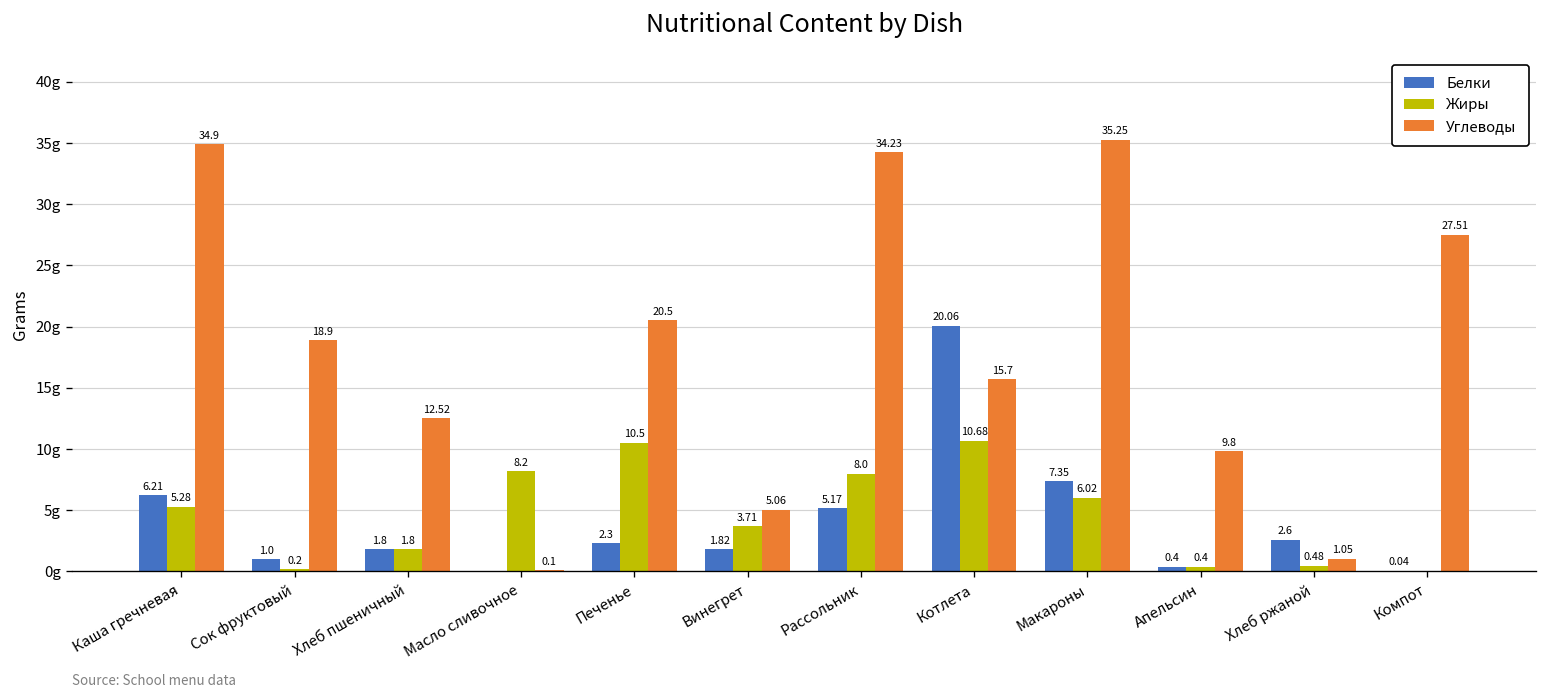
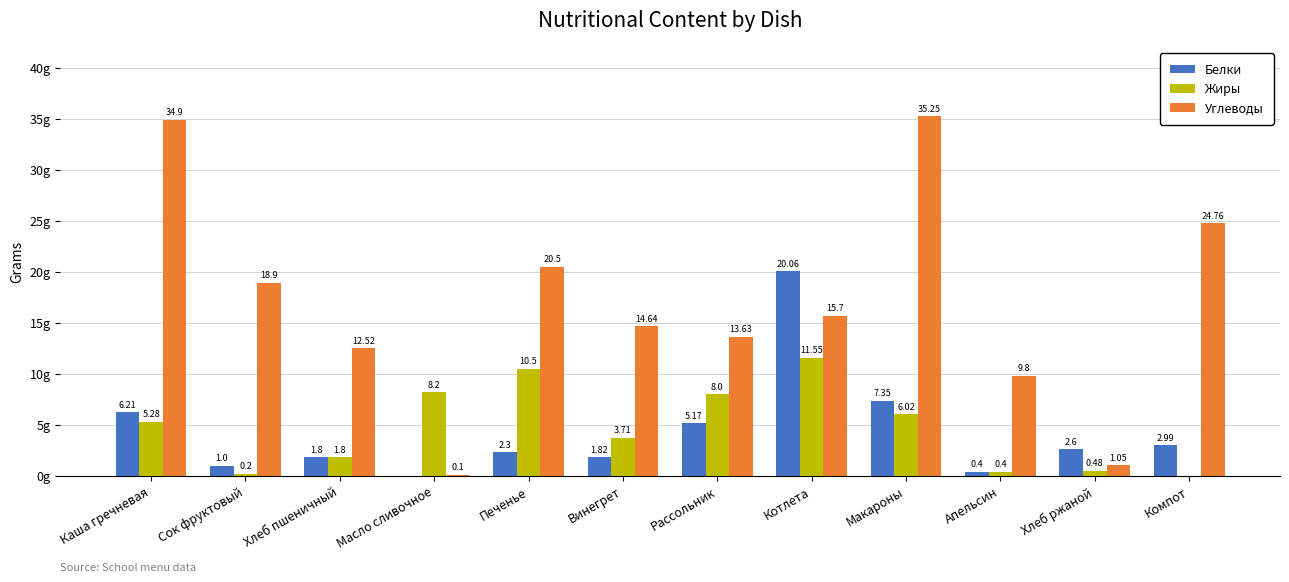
  {
    "Белки": {
      "Каша гречневая": 6.21,
      "Сок фруктовый": 1.0,
      "Хлеб пшеничный": 1.8,
      "Печенье": 2.3,
      "Винегрет": 1.82,
      "Рассольник": 5.17,
      "Котлета": 20.06,
      "Макароны": 7.35,
      "Апельсин": 0.4,
      "Хлеб ржаной": 2.6,
-     "Компот": 0.04
+     "Компот": 2.99
    },
    "Жиры": {
      "Каша гречневая": 5.28,
      "Сок фруктовый": 0.2,
      "Хлеб пшеничный": 1.8,
      "Масло сливочное": 8.2,
      "Печенье": 10.5,
      "Винегрет": 3.71,
      "Рассольник": 8.0,
-     "Котлета": 10.68,
+     "Котлета": 11.55,
      "Макароны": 6.02,
      "Апельсин": 0.4,
      "Хлеб ржаной": 0.48
    },
    "Углеводы": {
      "Каша гречневая": 34.9,
      "Сок фруктовый": 18.9,
      "Хлеб пшеничный": 12.52,
      "Масло сливочное": 0.1,
      "Печенье": 20.5,
-     "Винегрет": 5.06,
-     "Рассольник": 34.23,
+     "Винегрет": 14.64,
+     "Рассольник": 13.63,
      "Котлета": 15.7,
      "Макароны": 35.25,
      "Апельсин": 9.8,
      "Хлеб ржаной": 1.05,
-     "Компот": 27.51
+     "Компот": 24.76
    }
  }
